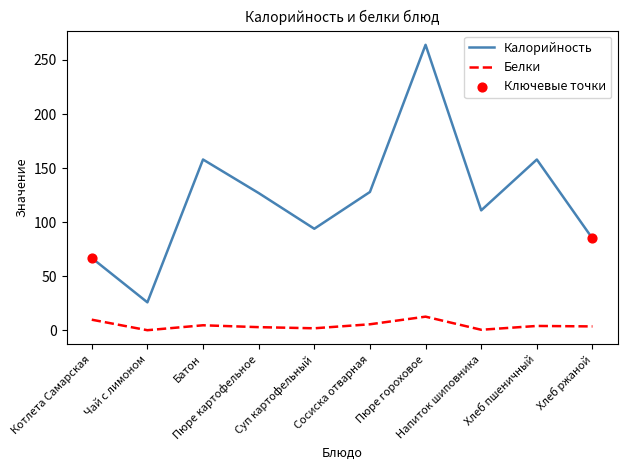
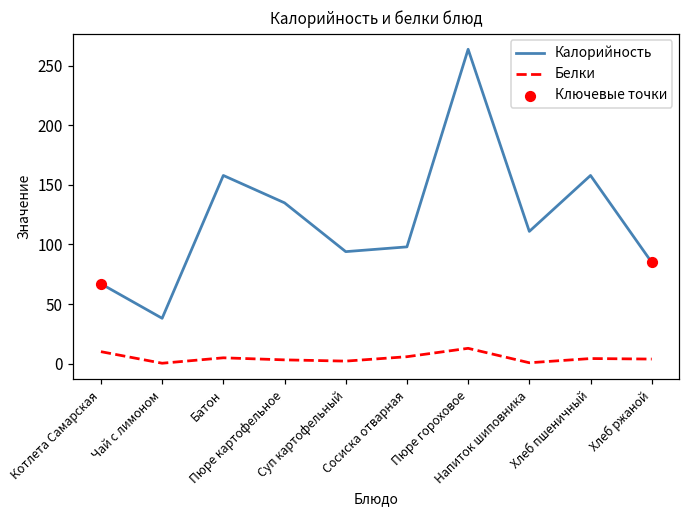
  {
    "Калорийность": {
-     "Чай с лимоном": 26,
+     "Чай с лимоном": 38,
      "Батон": 158,
-     "Пюре картофельное": 127,
+     "Пюре картофельное": 135,
      "Суп картофельный": 94,
-     "Сосиска отварная": 128,
+     "Сосиска отварная": 98,
      "Пюре гороховое": 264,
      "Напиток шиповника": 111,
      "Хлеб пшеничный": 158
    }
  }
